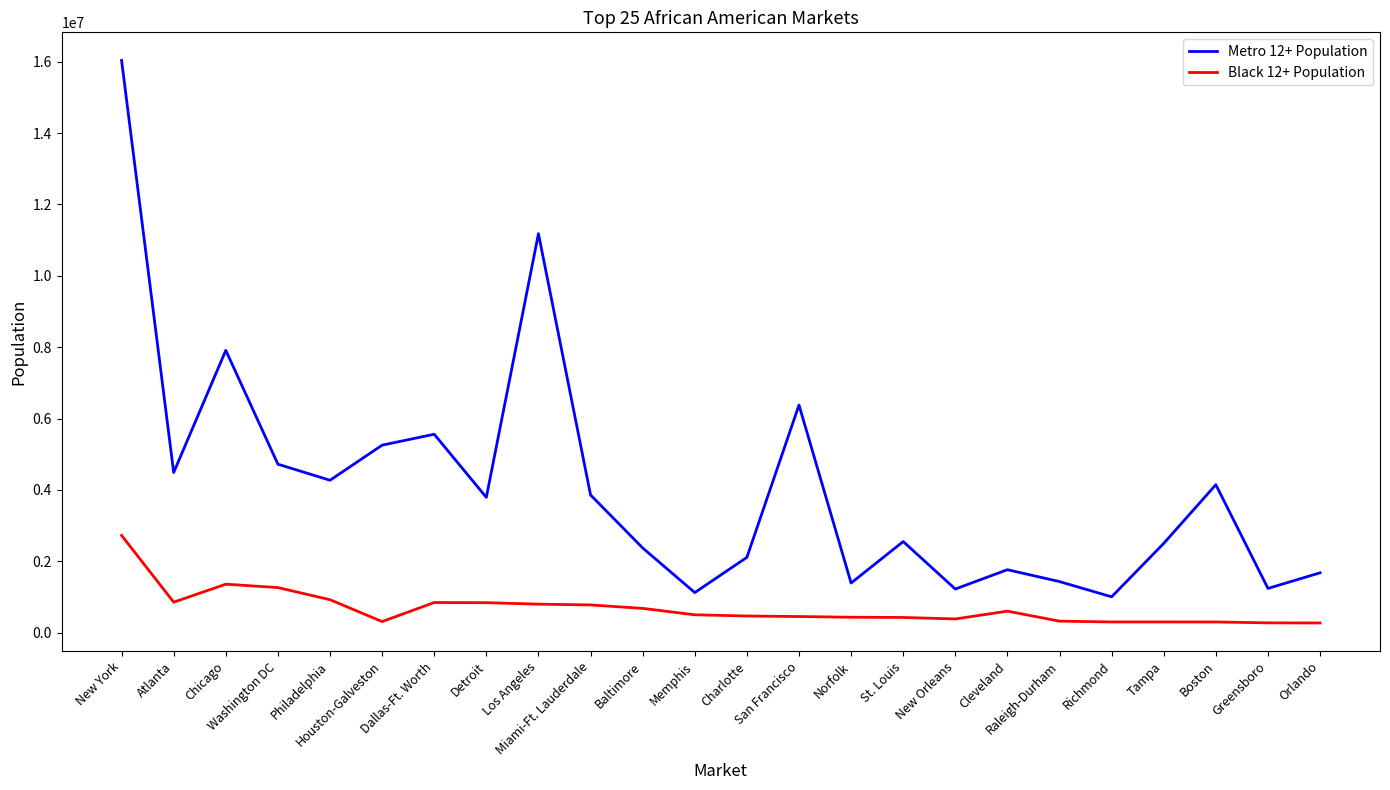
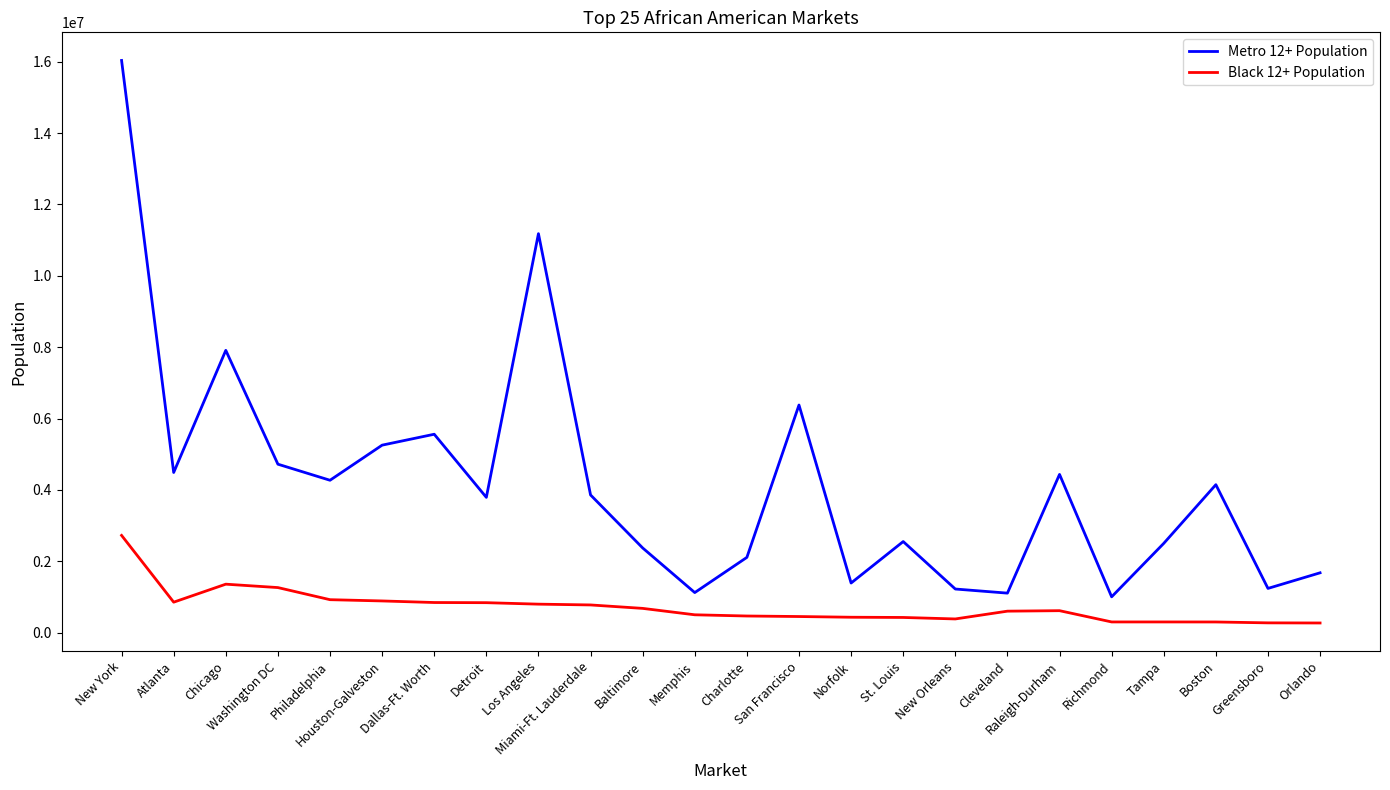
  {
    "Metro 12+ Population": {
      "New York": 16000000,
      "Atlanta": 4500000,
      "Chicago": 7900000,
      "Washington DC": 4700000,
      "Philadelphia": 4300000,
      "Houston-Galveston": 5300000,
      "Dallas-Ft. Worth": 5600000,
      "Detroit": 3800000,
      "Los Angeles": 11200000,
      "Miami-Ft. Lauderdale": 3900000,
      "Baltimore": 2400000,
      "Memphis": 1100000,
      "Charlotte": 2100000,
      "San Francisco": 6400000,
      "Norfolk": 1400000,
      "St. Louis": 2600000,
      "New Orleans": 1200000,
-     "Cleveland": 1800000,
-     "Raleigh-Durham": 1400000,
+     "Cleveland": 1100000,
+     "Raleigh-Durham": 4400000,
      "Richmond": 1000000,
      "Tampa": 2500000,
      "Boston": 4100000,
      "Greensboro": 1200000,
      "Orlando": 1700000
    },
    "Black 12+ Population": {
      "New York": 2700000,
      "Atlanta": 900000,
      "Chicago": 1400000,
      "Washington DC": 1300000,
      "Philadelphia": 900000,
-     "Houston-Galveston": 300000,
+     "Houston-Galveston": 900000,
      "Dallas-Ft. Worth": 800000,
      "Detroit": 800000,
      "Los Angeles": 800000,
      "Miami-Ft. Lauderdale": 800000,
      "Baltimore": 700000,
      "Memphis": 500000,
      "Charlotte": 500000,
      "San Francisco": 500000,
      "Norfolk": 400000,
      "St. Louis": 400000,
      "New Orleans": 400000,
      "Cleveland": 600000,
-     "Raleigh-Durham": 300000,
+     "Raleigh-Durham": 600000,
      "Richmond": 300000,
      "Tampa": 300000,
      "Boston": 300000,
      "Greensboro": 300000,
      "Orlando": 300000
    }
  }
